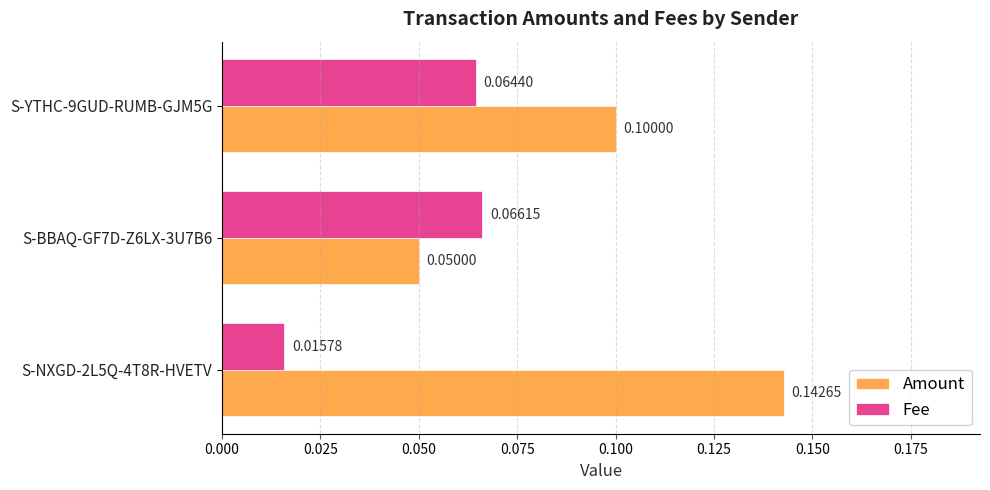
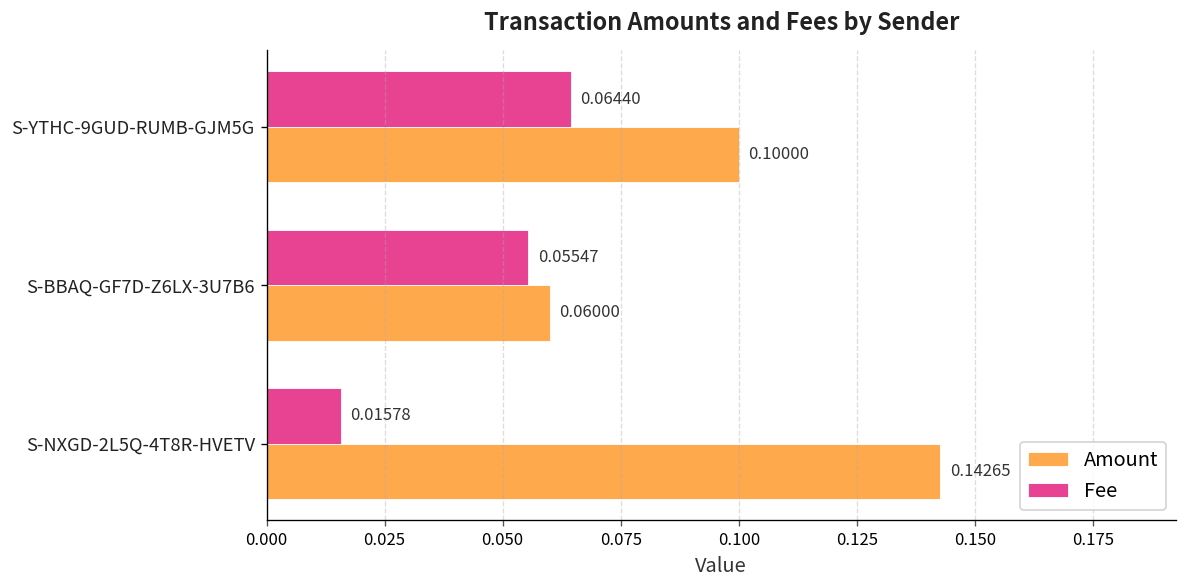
  {
    "Amount": {
      "S-YTHC-9GUD-RUMB-GJM5G": 0.10000,
-     "S-BBAQ-GF7D-Z6LX-3U7B6": 0.05000,
+     "S-BBAQ-GF7D-Z6LX-3U7B6": 0.06000,
      "S-NXGD-2L5Q-4T8R-HVETV": 0.14265
    },
    "Fee": {
      "S-YTHC-9GUD-RUMB-GJM5G": 0.06440,
-     "S-BBAQ-GF7D-Z6LX-3U7B6": 0.06615,
+     "S-BBAQ-GF7D-Z6LX-3U7B6": 0.05547,
      "S-NXGD-2L5Q-4T8R-HVETV": 0.01578
    }
  }
